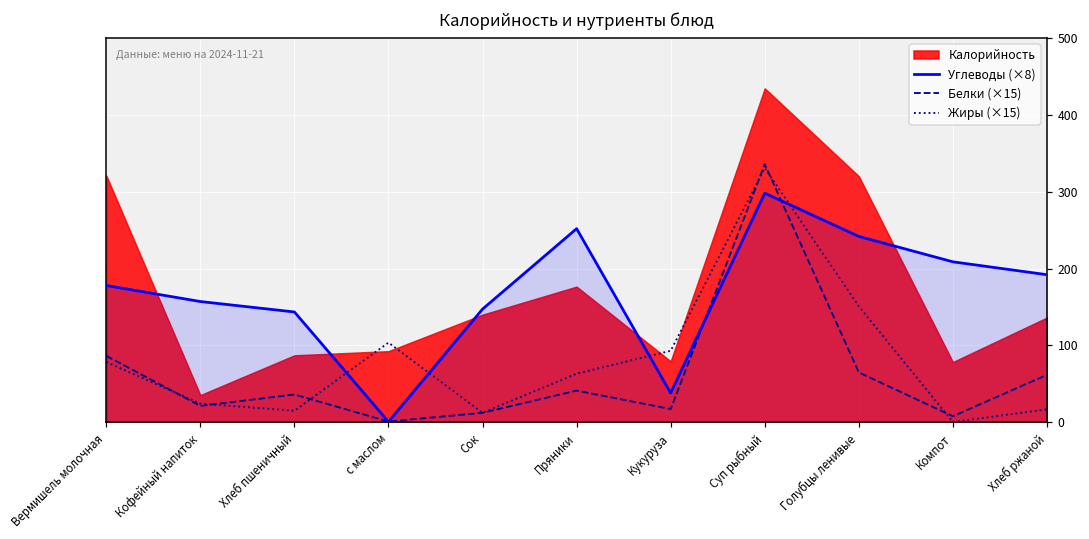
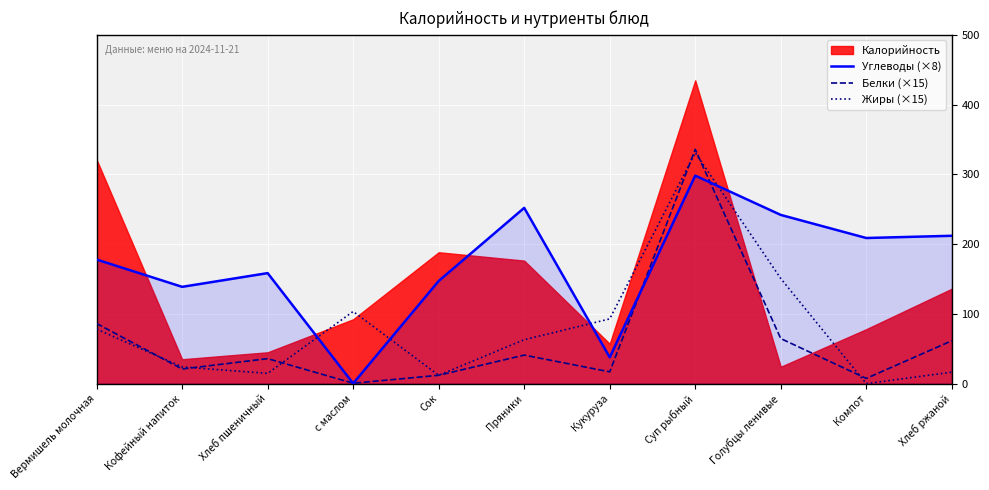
  {
    "Углеводы (×8)": {
      "Вермишель молочная": 180,
-     "Кофейный напиток": 160,
-     "Хлеб пшеничный": 140,
+     "Кофейный напиток": 140,
+     "Хлеб пшеничный": 160,
      "Сок": 150,
      "Пряники": 250,
      "Кукуруза": 40,
      "Суп рыбный": 300,
      "Голубцы ленивые": 240,
      "Компот": 210,
-     "Хлеб ржаной": 190
+     "Хлеб ржаной": 210
    },
    "Калорийность": {
      "Вермишель молочная": 320,
      "Кофейный напиток": 40,
-     "Хлеб пшеничный": 90,
+     "Хлеб пшеничный": 40,
      "с маслом": 90,
-     "Сок": 140,
+     "Сок": 190,
      "Пряники": 180,
-     "Кукуруза": 80,
+     "Кукуруза": 60,
      "Суп рыбный": 430,
-     "Голубцы ленивые": 320,
+     "Голубцы ленивые": 20,
      "Компот": 80,
      "Хлеб ржаной": 140
    }
  }
